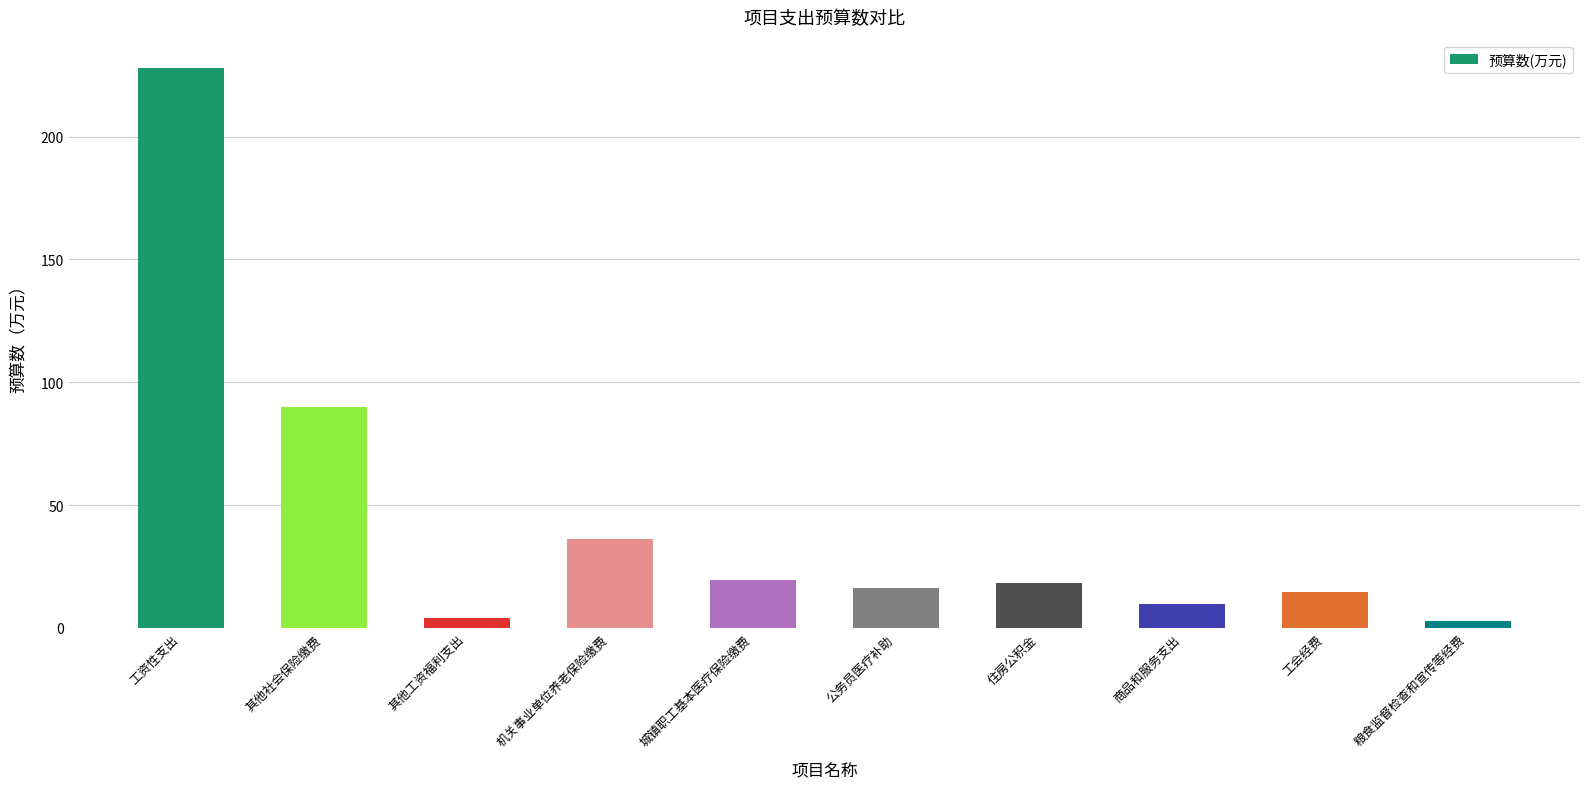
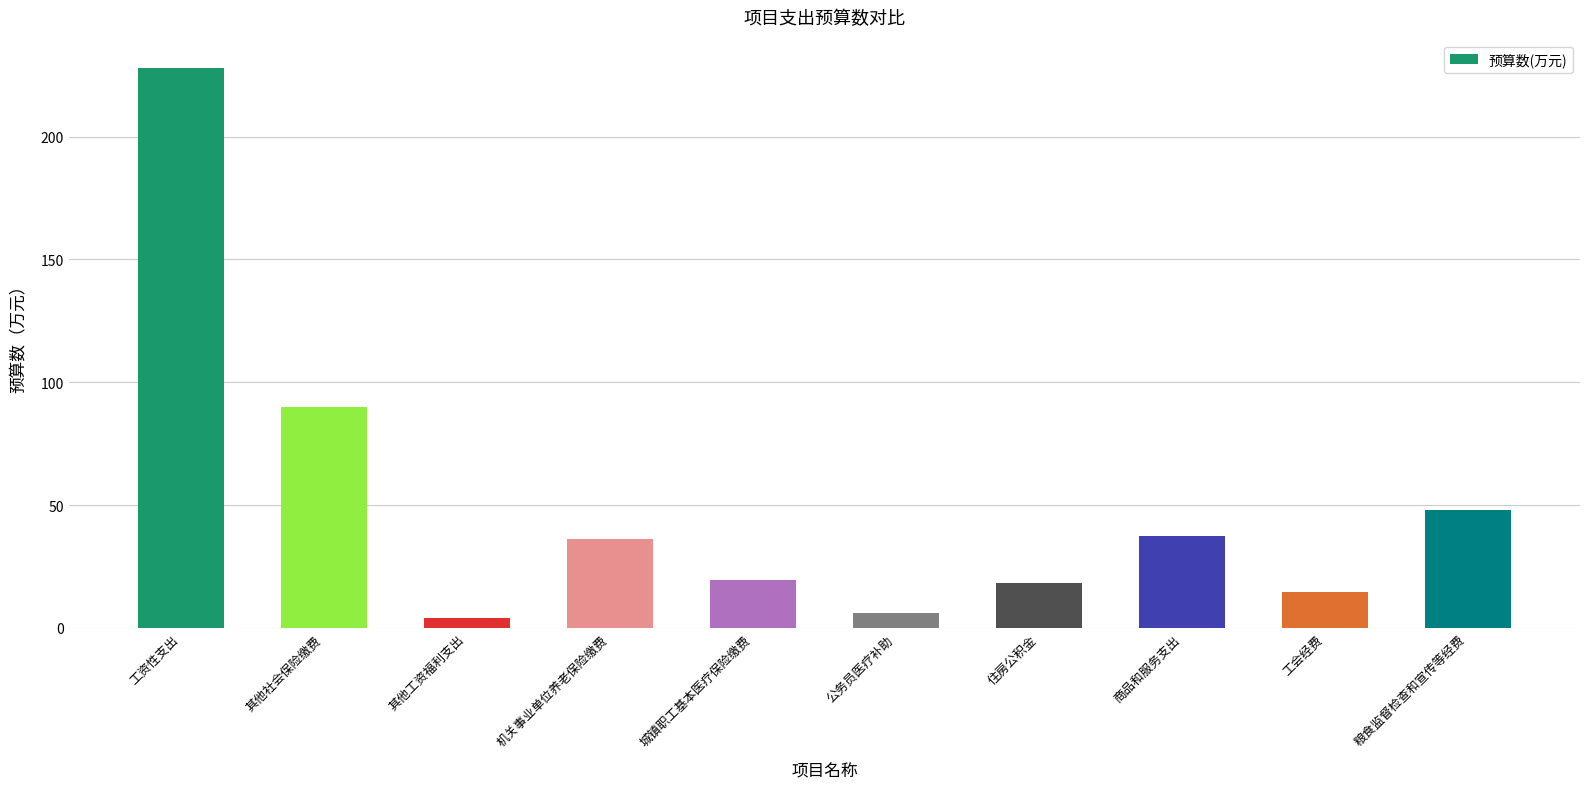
  {
    "工资性支出": 228,
    "其他社会保险缴费": 90,
    "其他工资福利支出": 4,
    "机关事业单位养老保险缴费": 36,
    "城镇职工基本医疗保险缴费": 20,
-   "公务员医疗补助": 16,
+   "公务员医疗补助": 6,
    "住房公积金": 18,
-   "商品和服务支出": 10,
+   "商品和服务支出": 38,
    "工会经费": 15,
-   "粮食监督检查和宣传等经费": 3
+   "粮食监督检查和宣传等经费": 48
  }
